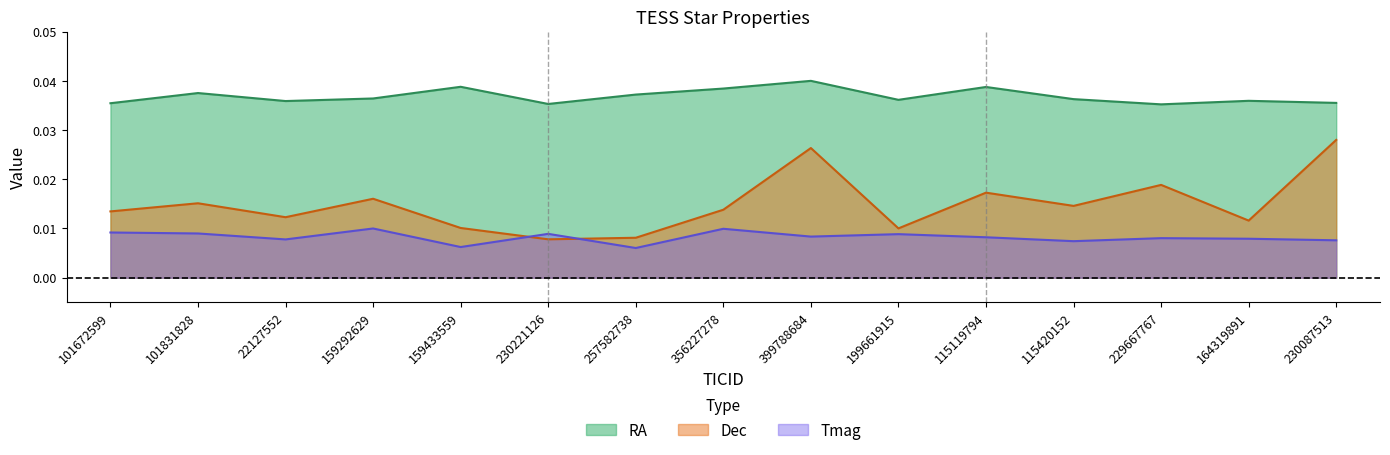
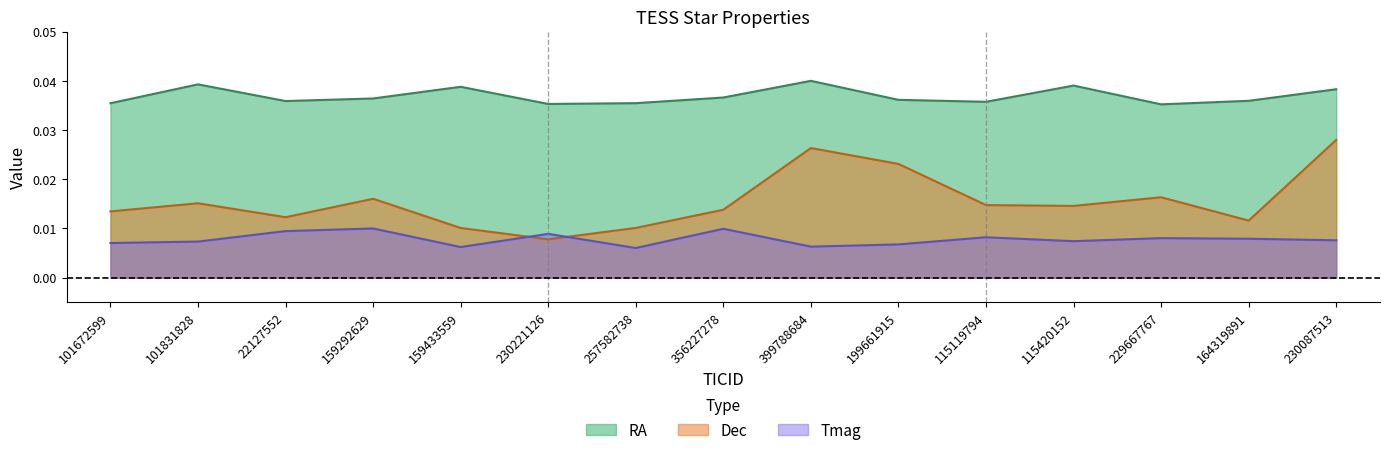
  {
    "RA": {
      "101672599": 0.035,
-     "101831828": 0.038,
+     "101831828": 0.039,
      "22127552": 0.036,
      "159292629": 0.036,
      "159433559": 0.039,
      "230221126": 0.035,
-     "257582738": 0.037,
-     "356227278": 0.038,
+     "257582738": 0.035,
+     "356227278": 0.037,
      "399788684": 0.040,
      "199661915": 0.036,
-     "115119794": 0.039,
-     "115420152": 0.036,
+     "115119794": 0.036,
+     "115420152": 0.039,
      "229667767": 0.035,
      "164319891": 0.036,
-     "230087513": 0.036
+     "230087513": 0.038
    },
    "Dec": {
      "101672599": 0.013,
      "101831828": 0.015,
      "22127552": 0.012,
      "159292629": 0.016,
      "159433559": 0.010,
      "230221126": 0.008,
-     "257582738": 0.008,
+     "257582738": 0.010,
      "356227278": 0.014,
      "399788684": 0.026,
-     "199661915": 0.010,
-     "115119794": 0.017,
+     "199661915": 0.023,
+     "115119794": 0.015,
      "115420152": 0.015,
-     "229667767": 0.019,
+     "229667767": 0.016,
      "164319891": 0.012,
      "230087513": 0.028
    },
    "Tmag": {
-     "101672599": 0.009,
-     "101831828": 0.009,
-     "22127552": 0.008,
+     "101672599": 0.007,
+     "101831828": 0.007,
+     "22127552": 0.009,
      "159292629": 0.010,
      "159433559": 0.006,
      "230221126": 0.009,
      "257582738": 0.006,
      "356227278": 0.010,
-     "399788684": 0.008,
-     "199661915": 0.009,
+     "399788684": 0.006,
+     "199661915": 0.007,
      "115119794": 0.008,
      "115420152": 0.007,
      "229667767": 0.008,
      "164319891": 0.008,
      "230087513": 0.008
    }
  }
